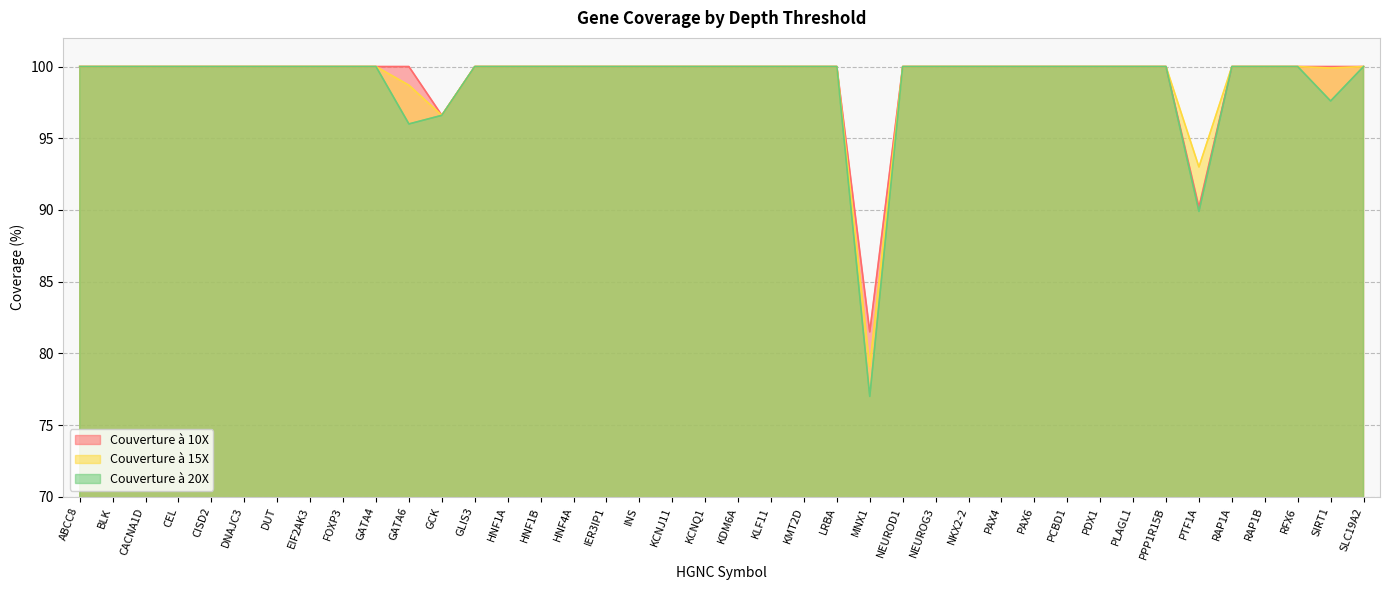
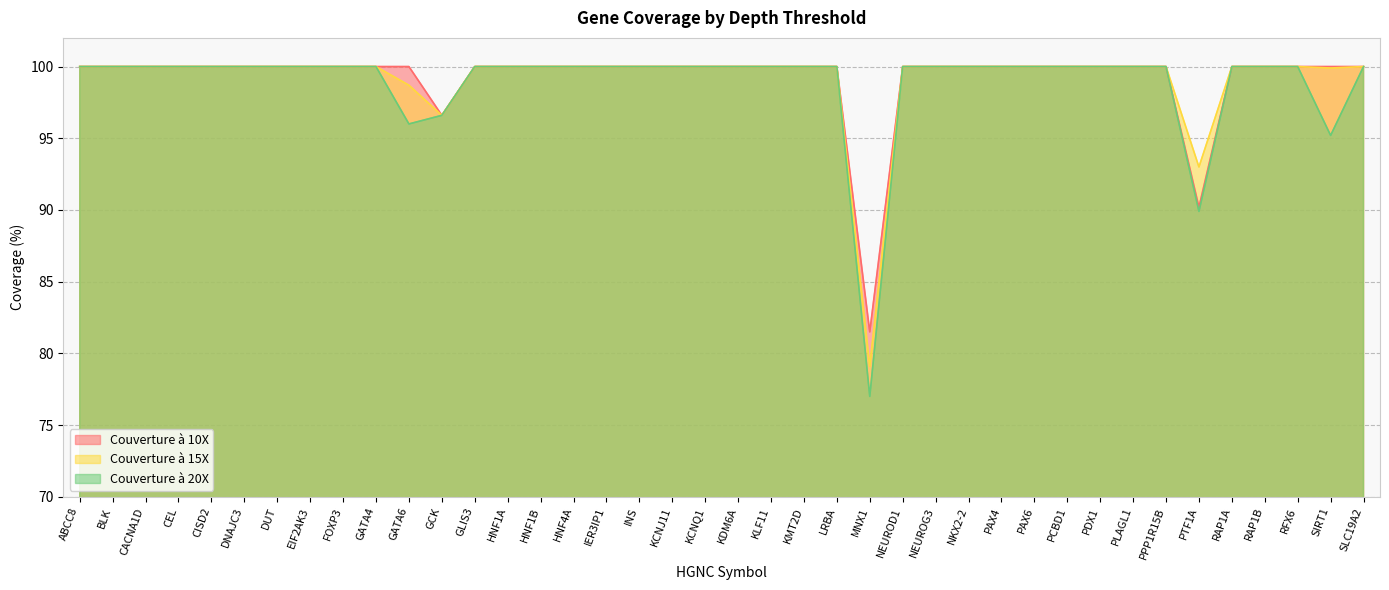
  {
    "Couverture à 10X": {
      "GATA6": 100.0,
      "MNX1": 81.5,
      "PTF1A": 90.2
    },
    "Couverture à 15X": {
      "GATA6": 98.7,
      "MNX1": 79.1,
      "PTF1A": 93.0
    },
    "Couverture à 20X": {
      "GATA6": 96.0,
      "MNX1": 77.0,
      "PTF1A": 89.9,
-     "SIRT1": 97.6
+     "SIRT1": 95.2
    }
  }
